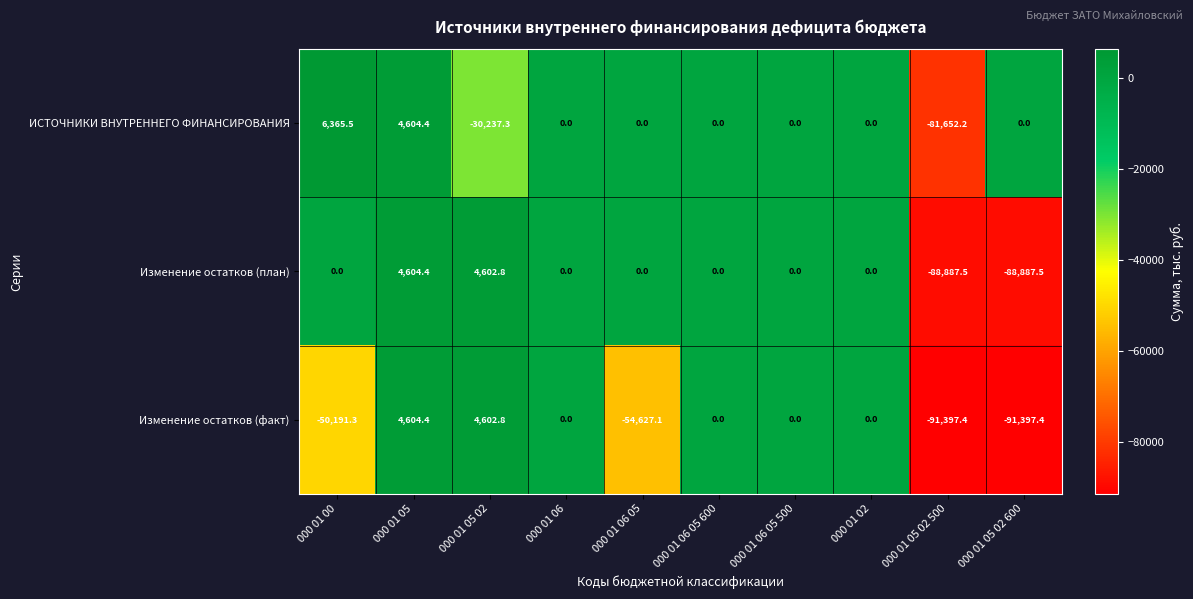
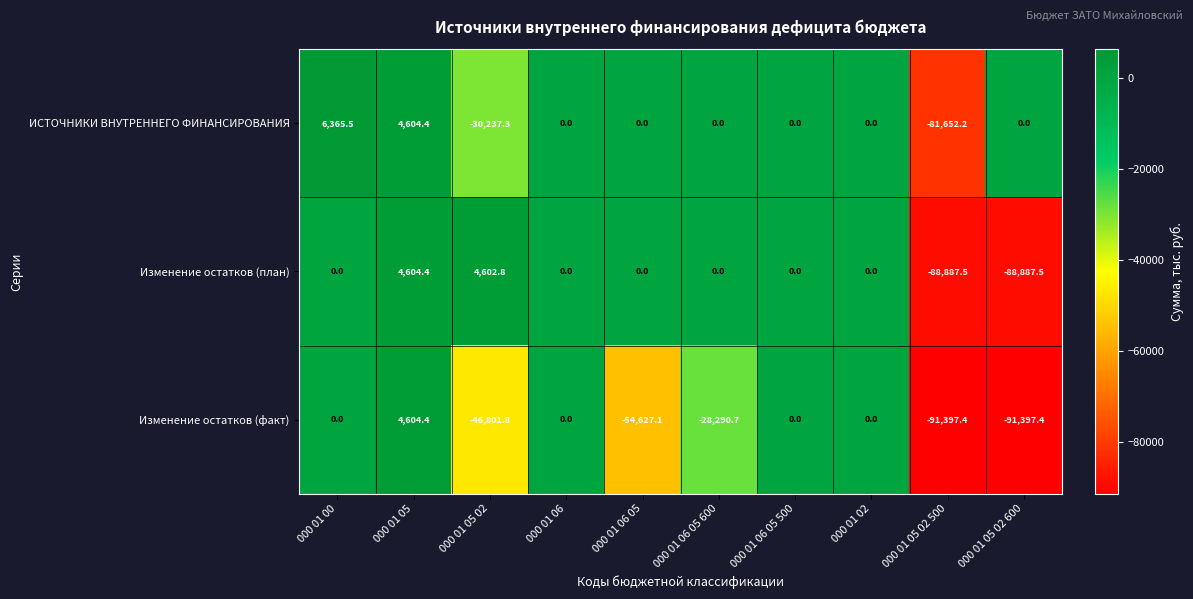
  {
    "ИСТОЧНИКИ ВНУТРЕННЕГО ФИНАНСИРОВАНИЯ": {
      "000 01 00": "6,365.5",
      "000 01 05": "4,604.4",
      "000 01 05 02": "-30,237.3",
      "000 01 06": "0.0",
      "000 01 06 05": "0.0",
      "000 01 06 05 600": "0.0",
      "000 01 06 05 500": "0.0",
      "000 01 02": "0.0",
      "000 01 05 02 500": "-81,652.2",
      "000 01 05 02 600": "0.0"
    },
    "Изменение остатков (план)": {
      "000 01 00": "0.0",
      "000 01 05": "4,604.4",
      "000 01 05 02": "4,602.8",
      "000 01 06": "0.0",
      "000 01 06 05": "0.0",
      "000 01 06 05 600": "0.0",
      "000 01 06 05 500": "0.0",
      "000 01 02": "0.0",
      "000 01 05 02 500": "-88,887.5",
      "000 01 05 02 600": "-88,887.5"
    },
    "Изменение остатков (факт)": {
-     "000 01 00": "-50,191.3",
+     "000 01 00": "0.0",
      "000 01 05": "4,604.4",
-     "000 01 05 02": "4,602.8",
+     "000 01 05 02": "-46,801.8",
      "000 01 06": "0.0",
      "000 01 06 05": "-54,627.1",
-     "000 01 06 05 600": "0.0",
+     "000 01 06 05 600": "-28,290.7",
      "000 01 06 05 500": "0.0",
      "000 01 02": "0.0",
      "000 01 05 02 500": "-91,397.4",
      "000 01 05 02 600": "-91,397.4"
    }
  }
